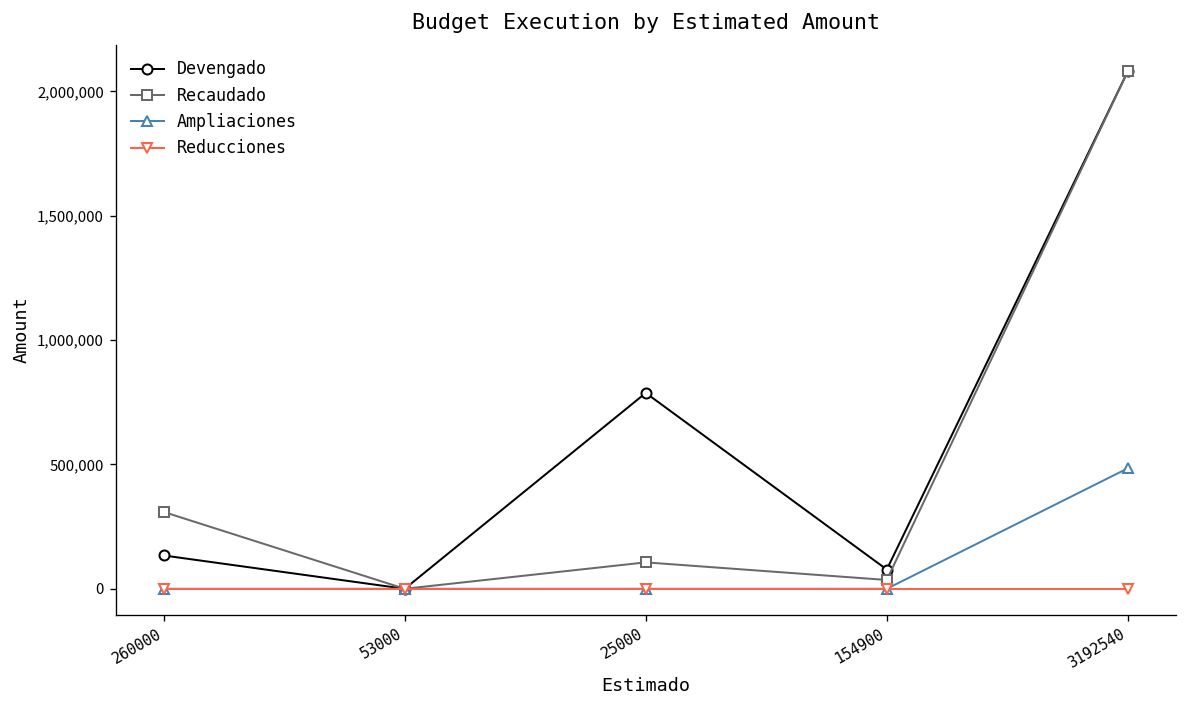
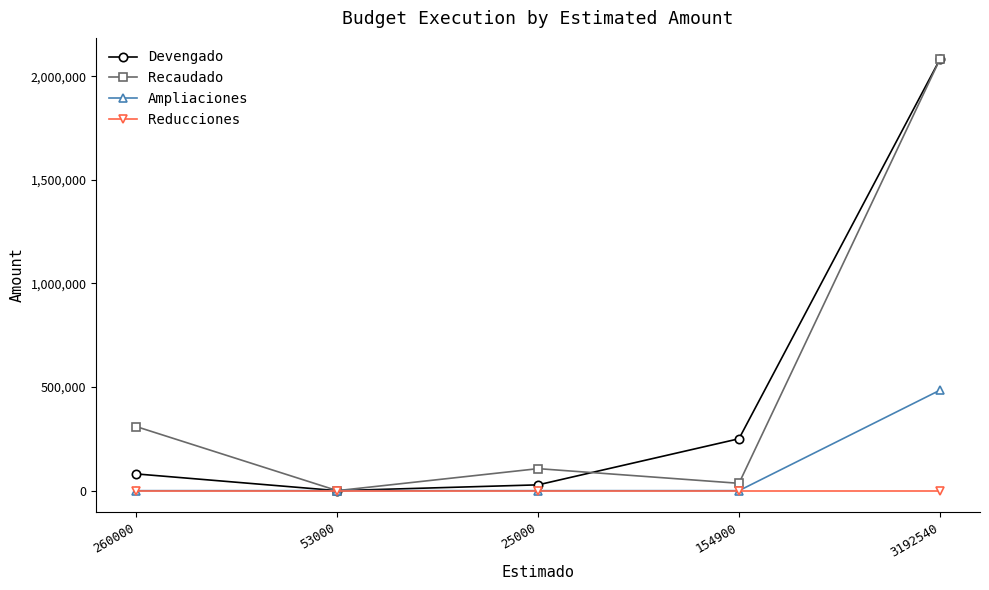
  {
    "Devengado": {
-     "260000": "130,000",
-     "25000": "790,000",
-     "154900": "80,000"
+     "260000": "80,000",
+     "25000": "30,000",
+     "154900": "250,000"
    },
    "Recaudado": {
      "260000": "310,000",
      "25000": "110,000",
      "154900": "40,000"
    },
    "Ampliaciones": {
      "3192540": "480,000"
    },
    "Reducciones": {
      "3192540": "0"
    }
  }
